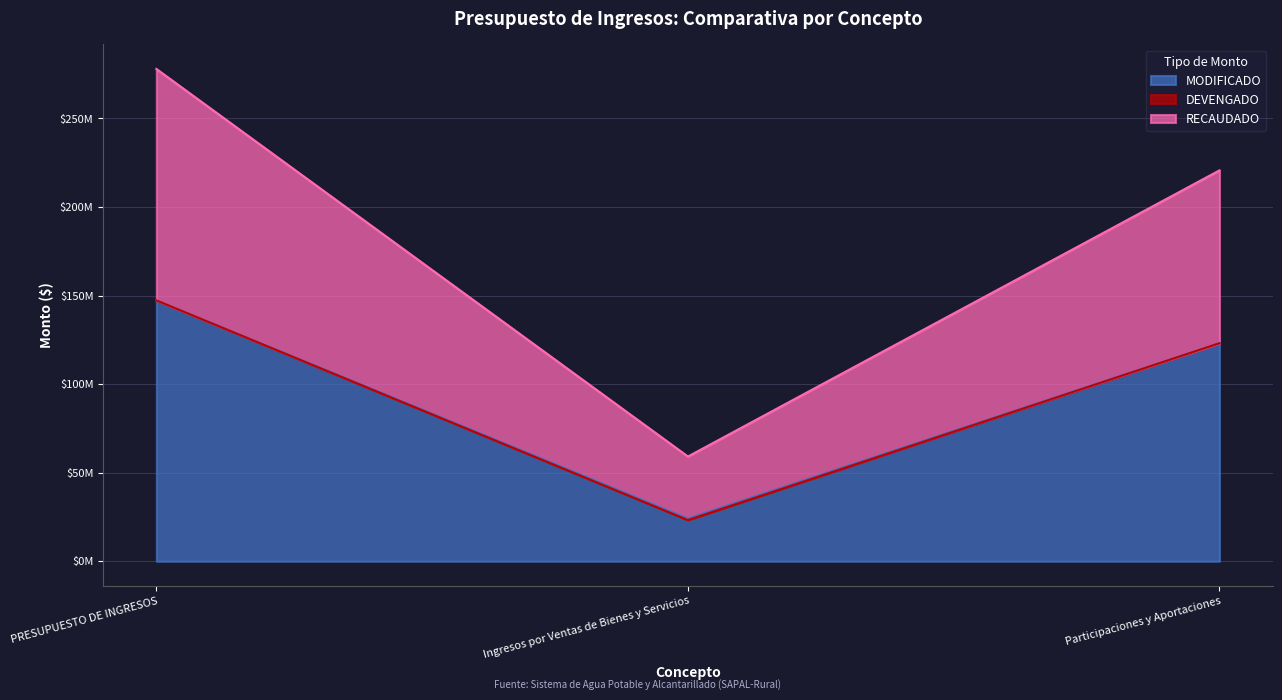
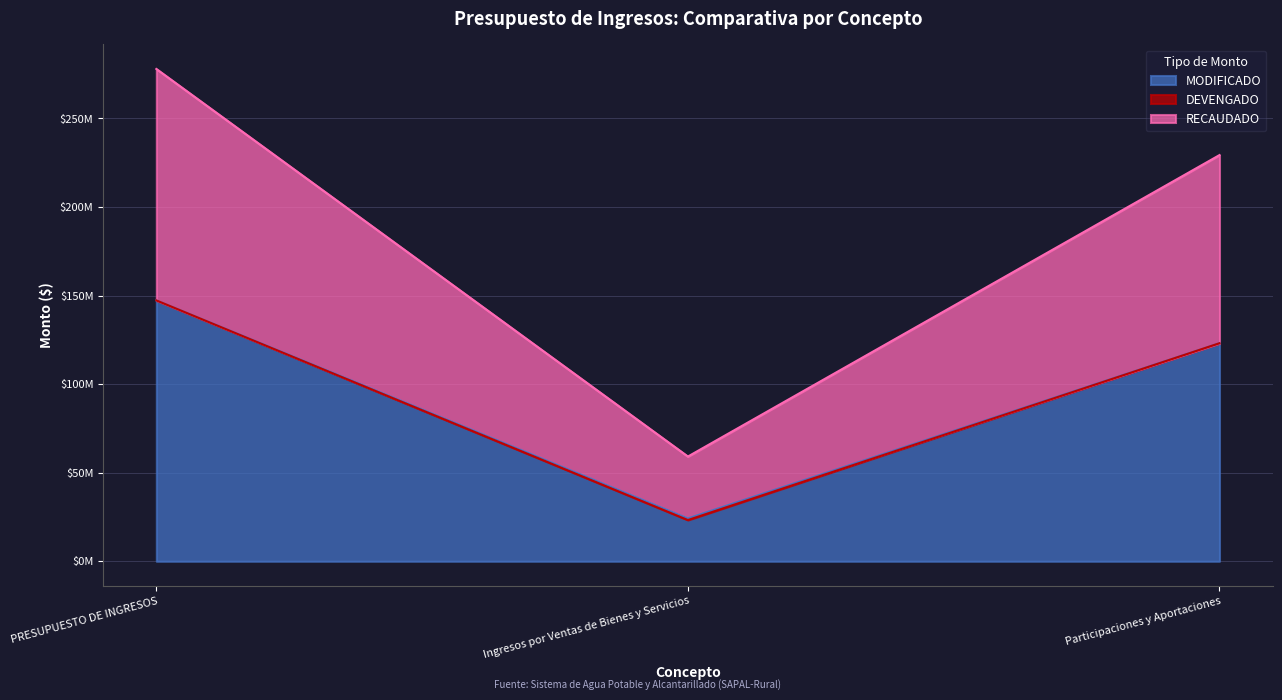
  {
    "RECAUDADO": {
      "PRESUPUESTO DE INGRESOS": "$131000000",
      "Ingresos por Ventas de Bienes y Servicios": "$35000000",
-     "Participaciones y Aportaciones": "$98000000"
+     "Participaciones y Aportaciones": "$106000000"
    }
  }
